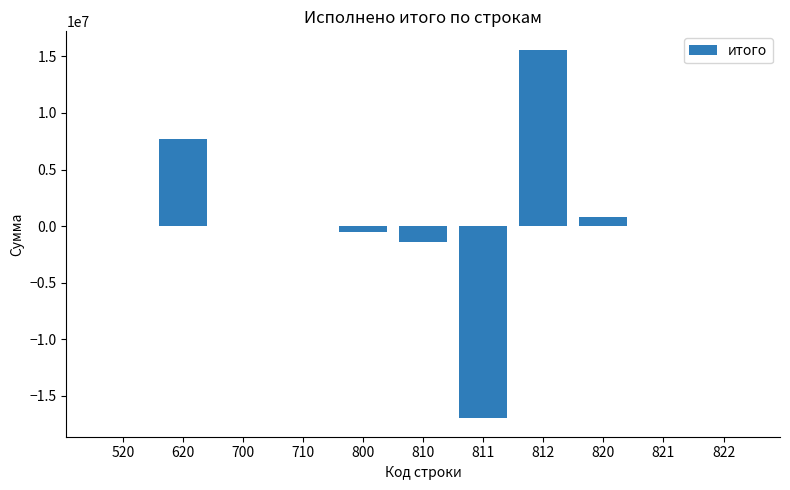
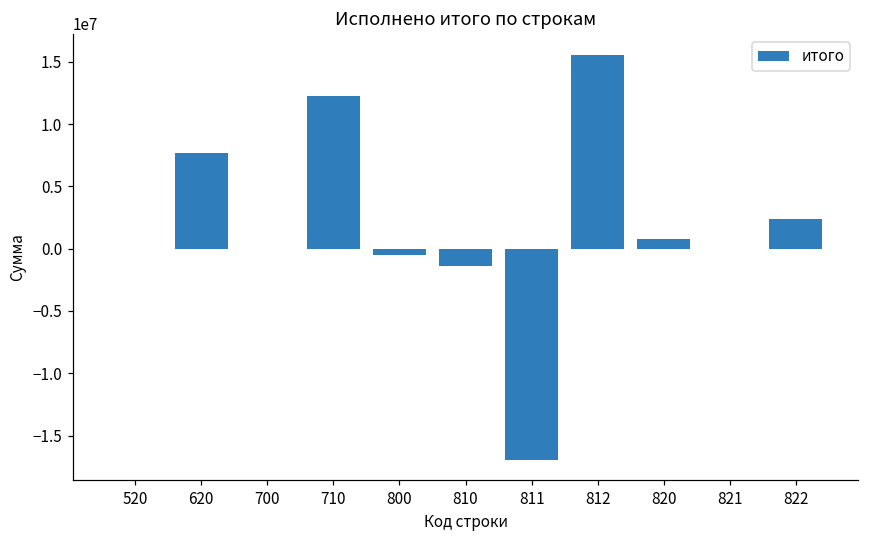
  {
    "520": 0,
    "620": 7700000,
    "700": 0,
-   "710": 0,
+   "710": 12300000,
    "800": -500000,
    "810": -1400000,
    "811": -17000000,
    "812": 15600000,
    "820": 800000,
    "821": 0,
-   "822": 0
+   "822": 2300000
  }
